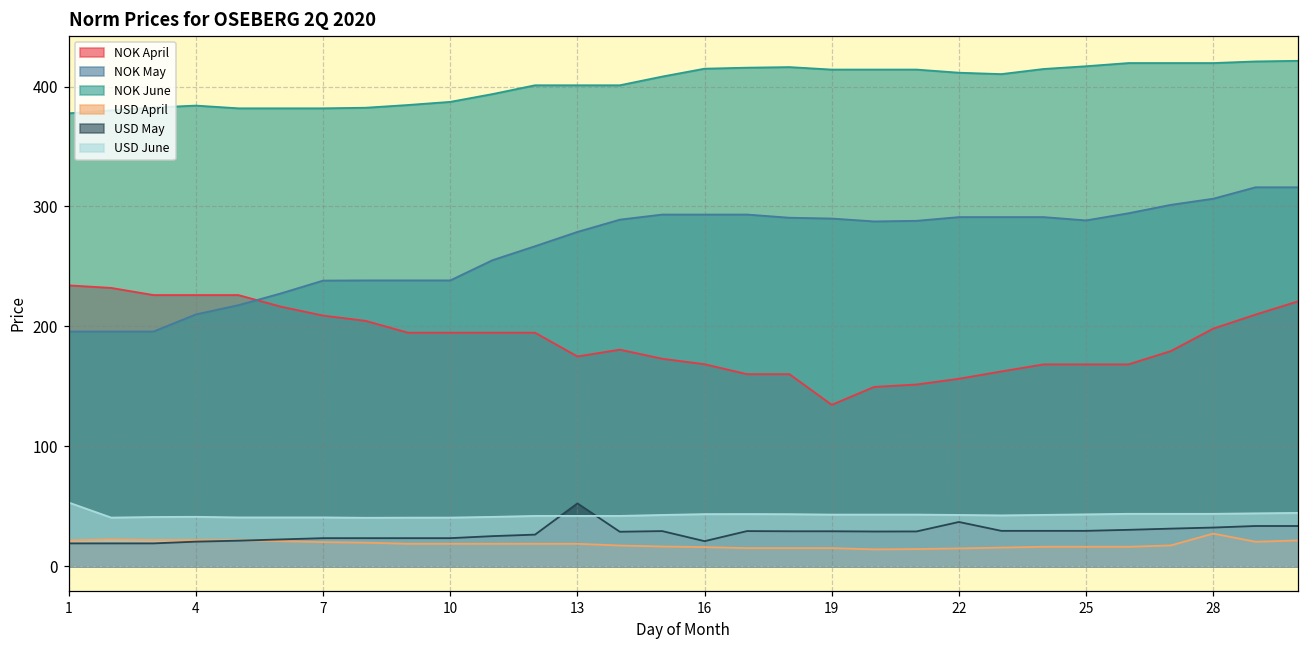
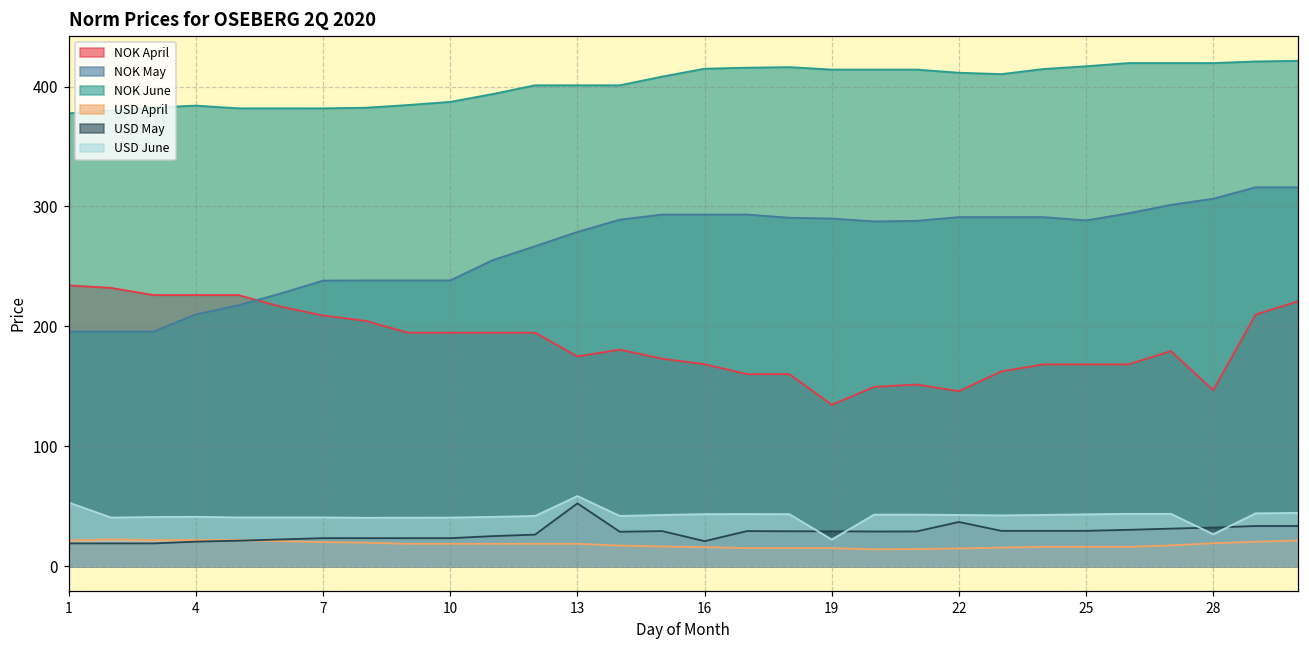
  {
    "NOK April": {
      "1": 234,
      "4": 226,
      "7": 209,
      "10": 195,
      "13": 175,
      "16": 168,
      "19": 135,
-     "22": 156,
+     "22": 146,
      "25": 168,
-     "28": 198
+     "28": 147
    },
    "USD April": {
      "1": 21,
      "7": 20,
      "10": 19,
      "13": 19,
      "16": 16,
      "19": 15,
      "22": 15,
      "25": 16,
-     "28": 27
+     "28": 19
    },
    "USD May": {
      "1": 19,
      "7": 23,
      "10": 23,
      "13": 52,
      "16": 21,
      "19": 29,
      "22": 37,
      "25": 30,
      "28": 32
    },
    "USD June": {
      "1": 53,
      "4": 41,
      "7": 41,
      "10": 41,
-     "13": 42,
+     "13": 58,
      "16": 43,
-     "19": 43,
+     "19": 22,
      "22": 43,
      "25": 43,
-     "28": 44
+     "28": 27
    }
  }
